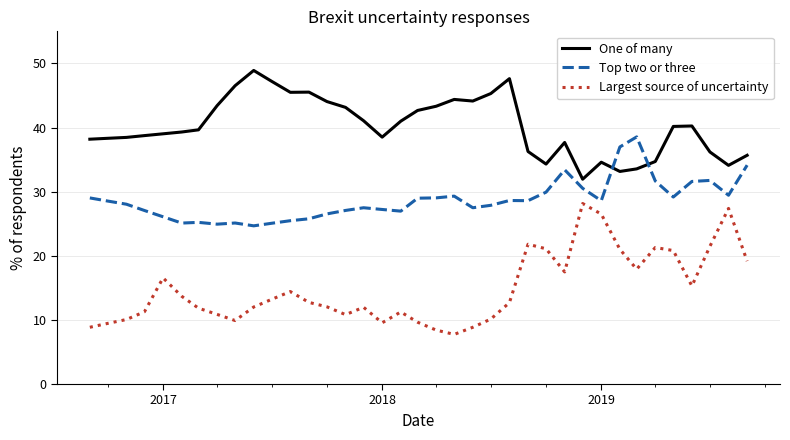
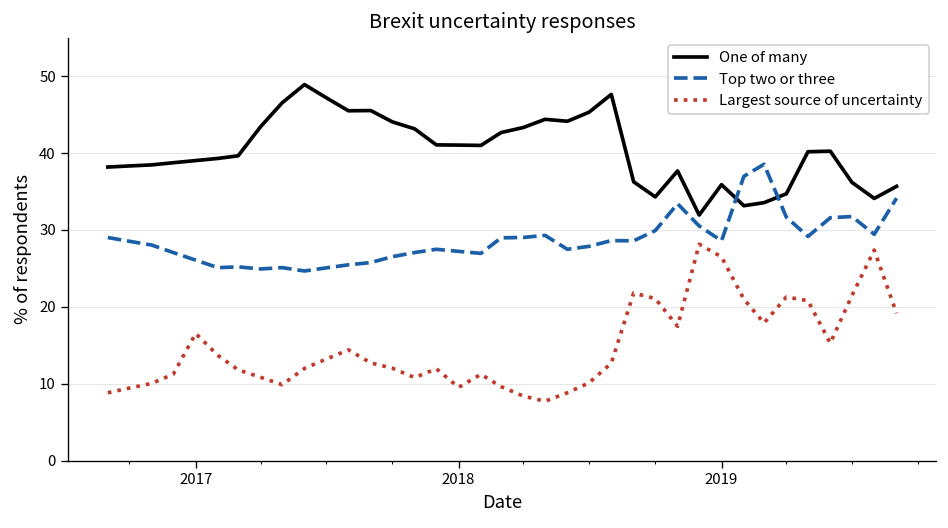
  {
    "One of many": {
      "2017": 39,
-     "2018": 39,
-     "2019": 35
+     "2018": 41,
+     "2019": 36
    },
    "Top two or three": {
      "2017": 26,
      "2018": 27,
      "2019": 29
    },
    "Largest source of uncertainty": {
      "2017": 17,
      "2018": 10,
      "2019": 27
    }
  }
